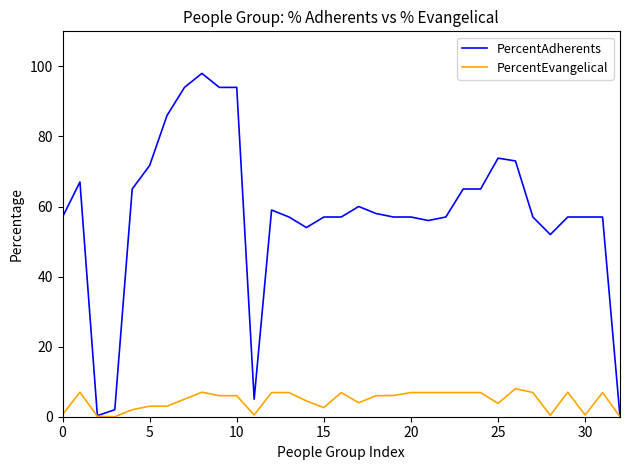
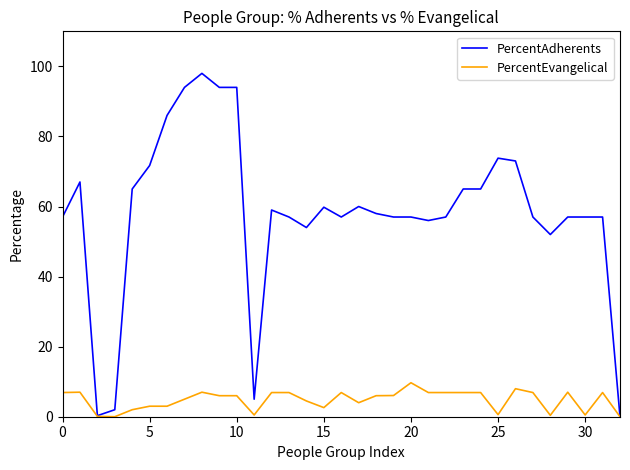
  {
    "PercentAdherents": {
      "0": 57,
      "5": 72,
      "10": 94,
-     "15": 57,
+     "15": 60,
      "20": 57,
      "25": 74,
      "30": 57
    },
    "PercentEvangelical": {
-     "0": 1,
+     "0": 7,
      "5": 3,
      "10": 6,
      "15": 3,
-     "20": 7,
-     "25": 4,
+     "20": 10,
+     "25": 1,
      "30": 1
    }
  }
